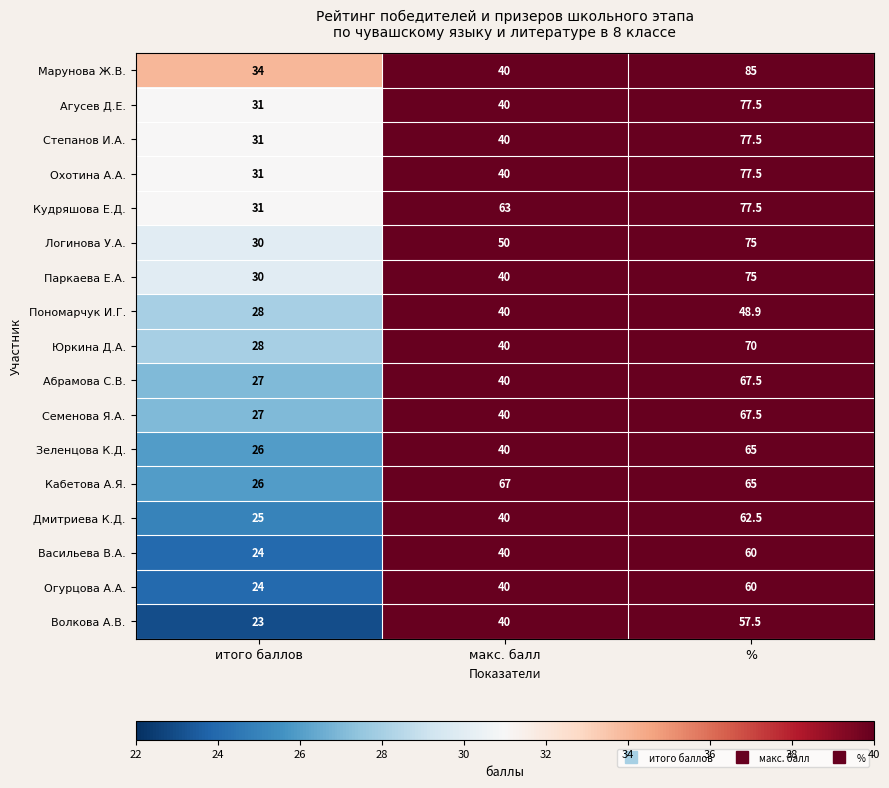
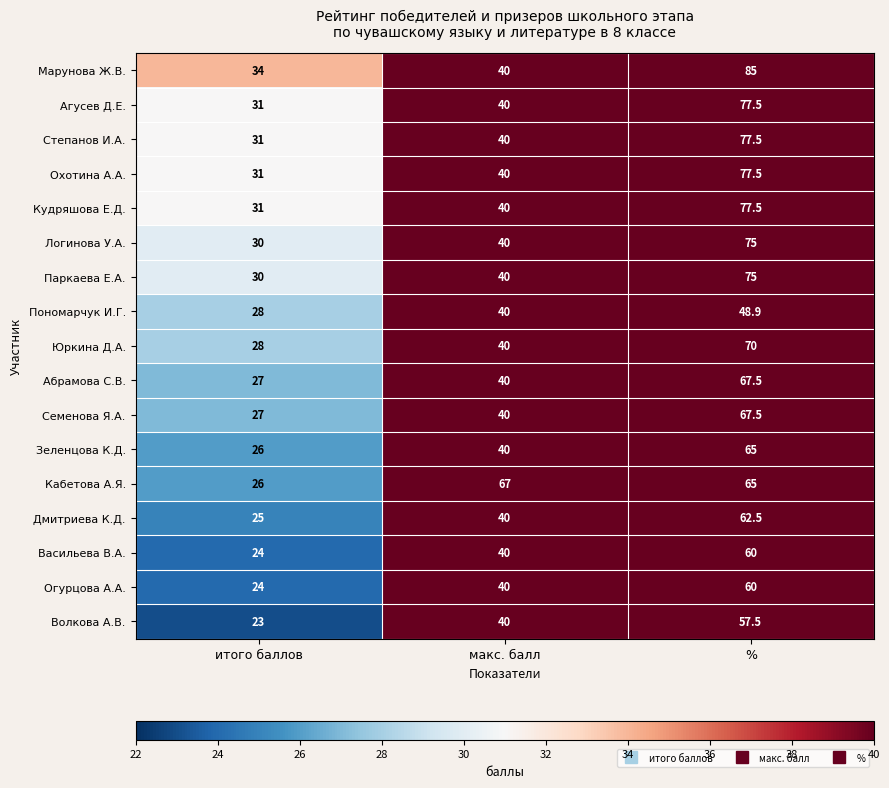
  {
    "Марунова Ж.В.": {
      "итого баллов": 34,
      "макс. балл": 40,
      "%": 85
    },
    "Агусев Д.Е.": {
      "итого баллов": 31,
      "макс. балл": 40,
      "%": 77.5
    },
    "Степанов И.А.": {
      "итого баллов": 31,
      "макс. балл": 40,
      "%": 77.5
    },
    "Охотина А.А.": {
      "итого баллов": 31,
      "макс. балл": 40,
      "%": 77.5
    },
    "Кудряшова Е.Д.": {
      "итого баллов": 31,
-     "макс. балл": 63,
+     "макс. балл": 40,
      "%": 77.5
    },
    "Логинова У.А.": {
      "итого баллов": 30,
-     "макс. балл": 50,
+     "макс. балл": 40,
      "%": 75
    },
    "Паркаева Е.А.": {
      "итого баллов": 30,
      "макс. балл": 40,
      "%": 75
    },
    "Пономарчук И.Г.": {
      "итого баллов": 28,
      "макс. балл": 40,
      "%": 48.9
    },
    "Юркина Д.А.": {
      "итого баллов": 28,
      "макс. балл": 40,
      "%": 70
    },
    "Абрамова С.В.": {
      "итого баллов": 27,
      "макс. балл": 40,
      "%": 67.5
    },
    "Семенова Я.А.": {
      "итого баллов": 27,
      "макс. балл": 40,
      "%": 67.5
    },
    "Зеленцова К.Д.": {
      "итого баллов": 26,
      "макс. балл": 40,
      "%": 65
    },
    "Кабетова А.Я.": {
      "итого баллов": 26,
      "макс. балл": 67,
      "%": 65
    },
    "Дмитриева К.Д.": {
      "итого баллов": 25,
      "макс. балл": 40,
      "%": 62.5
    },
    "Васильева В.А.": {
      "итого баллов": 24,
      "макс. балл": 40,
      "%": 60
    },
    "Огурцова А.А.": {
      "итого баллов": 24,
      "макс. балл": 40,
      "%": 60
    },
    "Волкова А.В.": {
      "итого баллов": 23,
      "макс. балл": 40,
      "%": 57.5
    }
  }
